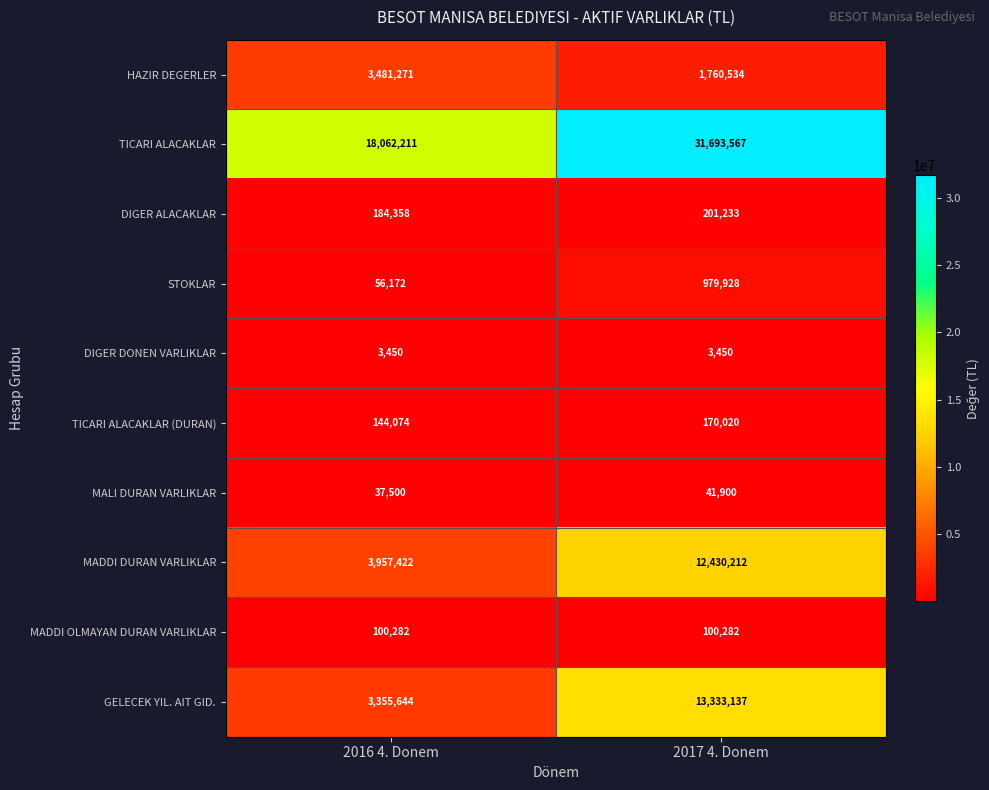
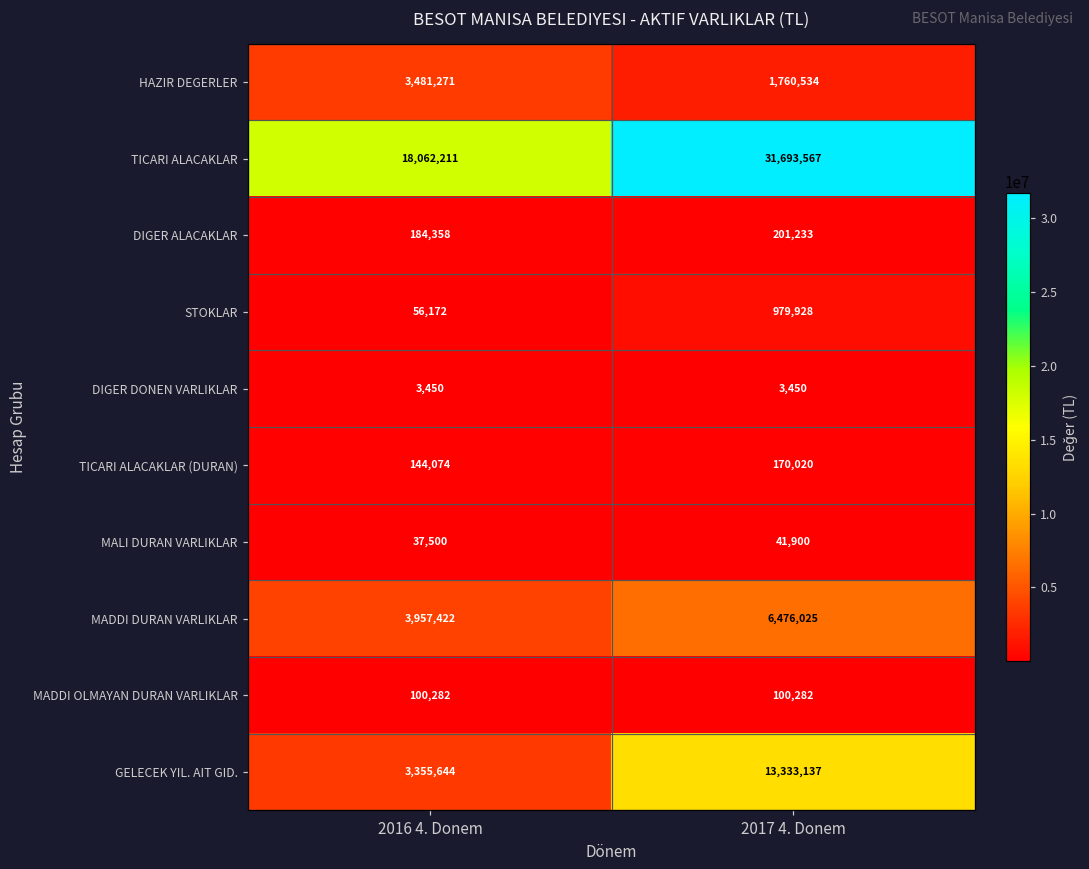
  {
    "HAZIR DEGERLER": {
      "2016 4. Donem": "3,481,271",
      "2017 4. Donem": "1,760,534"
    },
    "TICARI ALACAKLAR": {
      "2016 4. Donem": "18,062,211",
      "2017 4. Donem": "31,693,567"
    },
    "DIGER ALACAKLAR": {
      "2016 4. Donem": "184,358",
      "2017 4. Donem": "201,233"
    },
    "STOKLAR": {
      "2016 4. Donem": "56,172",
      "2017 4. Donem": "979,928"
    },
    "DIGER DONEN VARLIKLAR": {
      "2016 4. Donem": "3,450",
      "2017 4. Donem": "3,450"
    },
    "TICARI ALACAKLAR (DURAN)": {
      "2016 4. Donem": "144,074",
      "2017 4. Donem": "170,020"
    },
    "MALI DURAN VARLIKLAR": {
      "2016 4. Donem": "37,500",
      "2017 4. Donem": "41,900"
    },
    "MADDI DURAN VARLIKLAR": {
      "2016 4. Donem": "3,957,422",
-     "2017 4. Donem": "12,430,212"
+     "2017 4. Donem": "6,476,025"
    },
    "MADDI OLMAYAN DURAN VARLIKLAR": {
      "2016 4. Donem": "100,282",
      "2017 4. Donem": "100,282"
    },
    "GELECEK YIL. AIT GID.": {
      "2016 4. Donem": "3,355,644",
      "2017 4. Donem": "13,333,137"
    }
  }
